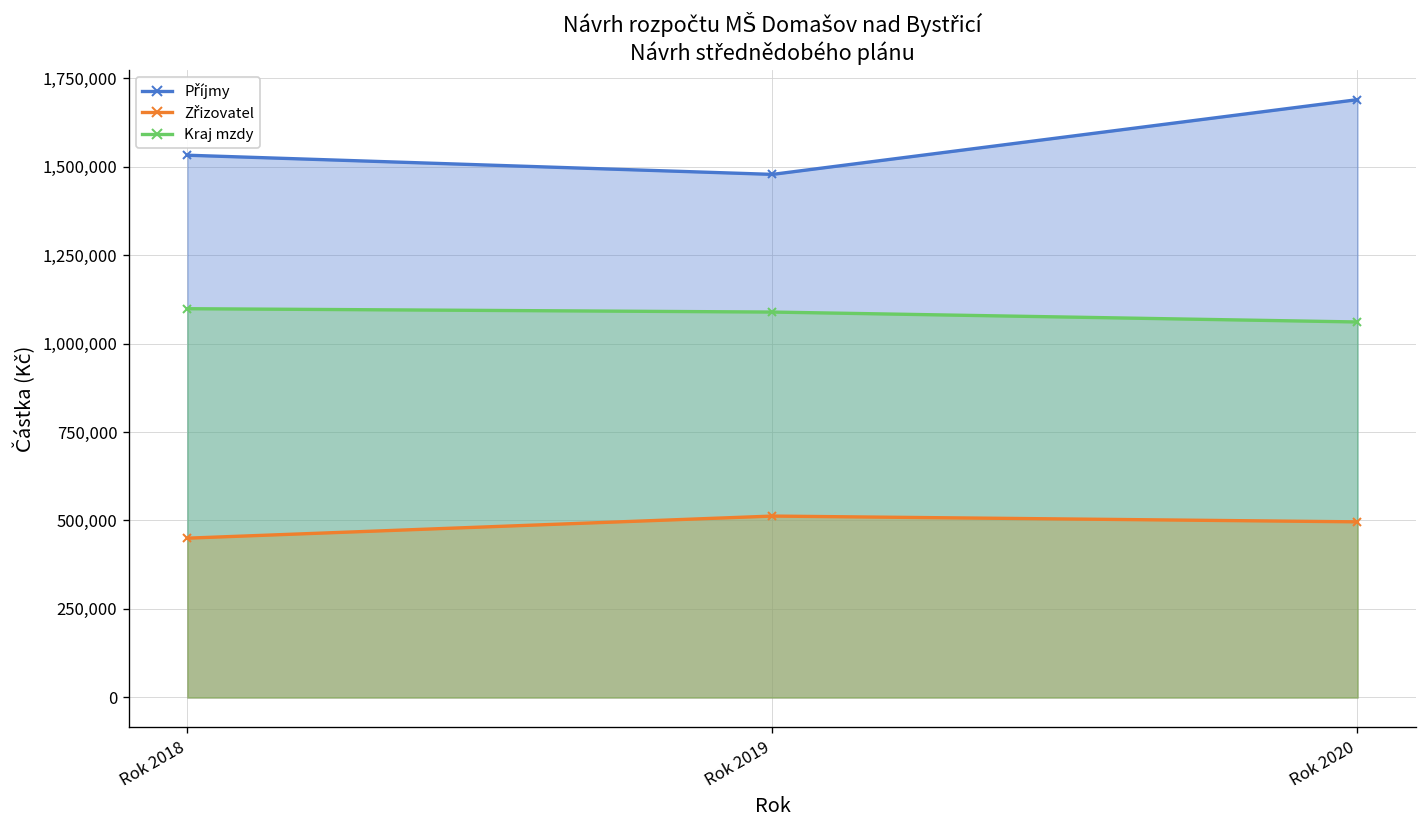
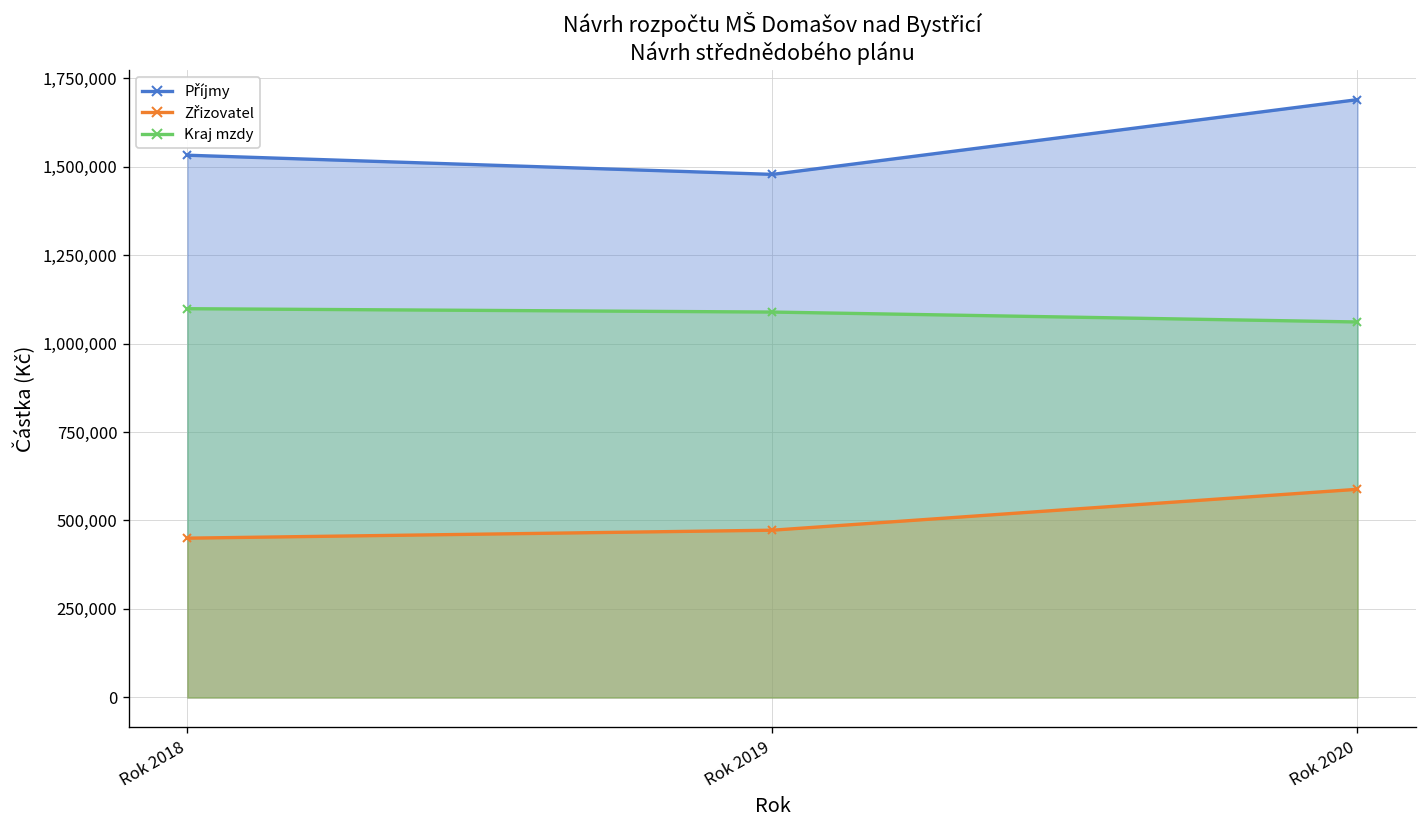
  {
    "Příjmy": {
      "Rok 2018": "1,530,000",
      "Rok 2019": "1,480,000",
      "Rok 2020": "1,690,000"
    },
    "Zřizovatel": {
      "Rok 2018": "450,000",
-     "Rok 2019": "510,000",
-     "Rok 2020": "500,000"
+     "Rok 2019": "470,000",
+     "Rok 2020": "590,000"
    },
    "Kraj mzdy": {
      "Rok 2018": "1,100,000",
      "Rok 2019": "1,090,000",
      "Rok 2020": "1,060,000"
    }
  }
